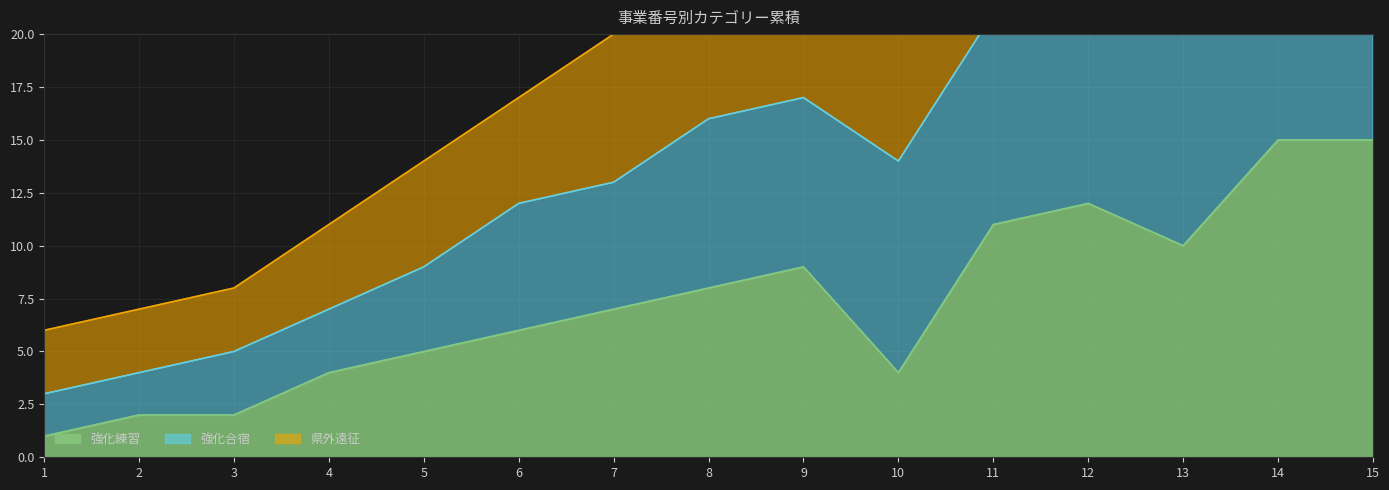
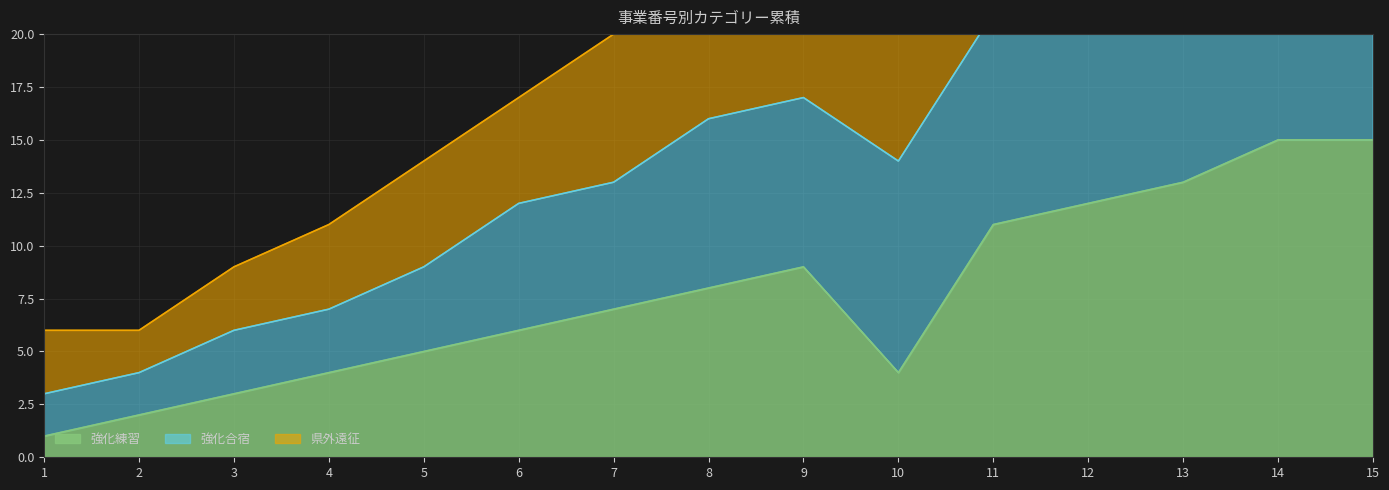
  {
    "強化練習": {
      "1": 1,
      "2": 2,
-     "3": 2,
+     "3": 3,
      "4": 4,
      "5": 5,
      "6": 6,
      "7": 7,
      "8": 8,
      "9": 9,
      "10": 4,
      "11": 11,
      "12": 12,
-     "13": 10,
+     "13": 13,
      "14": 15,
      "15": 15
    },
    "強化合宿": {
      "1": 2,
      "2": 2,
      "3": 3,
      "4": 3,
      "5": 4,
      "6": 6,
      "7": 6,
      "8": 8,
      "9": 8,
      "10": 10
    },
    "県外遠征": {
      "1": 3,
-     "2": 3,
+     "2": 2,
      "3": 3,
      "4": 4,
      "5": 5,
      "6": 5,
      "7": 7
    }
  }
